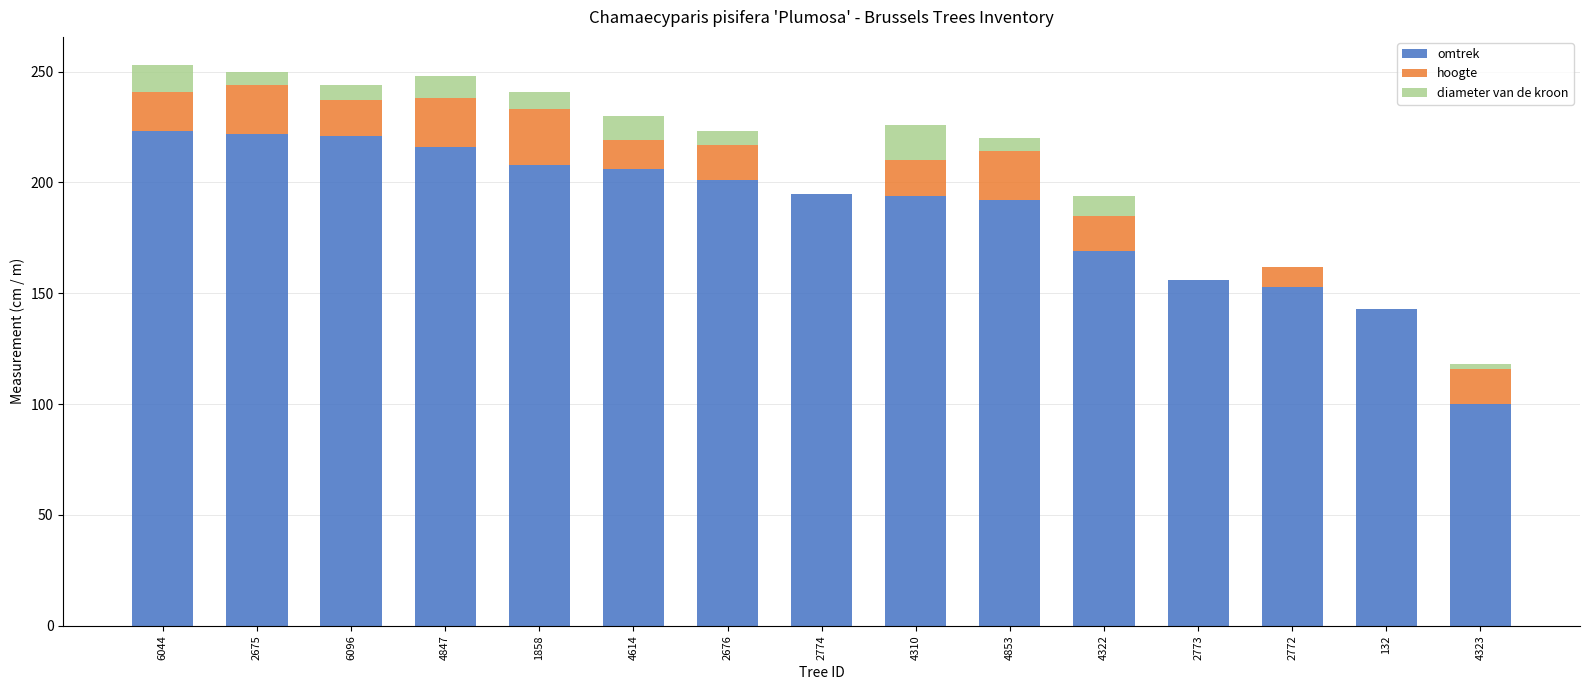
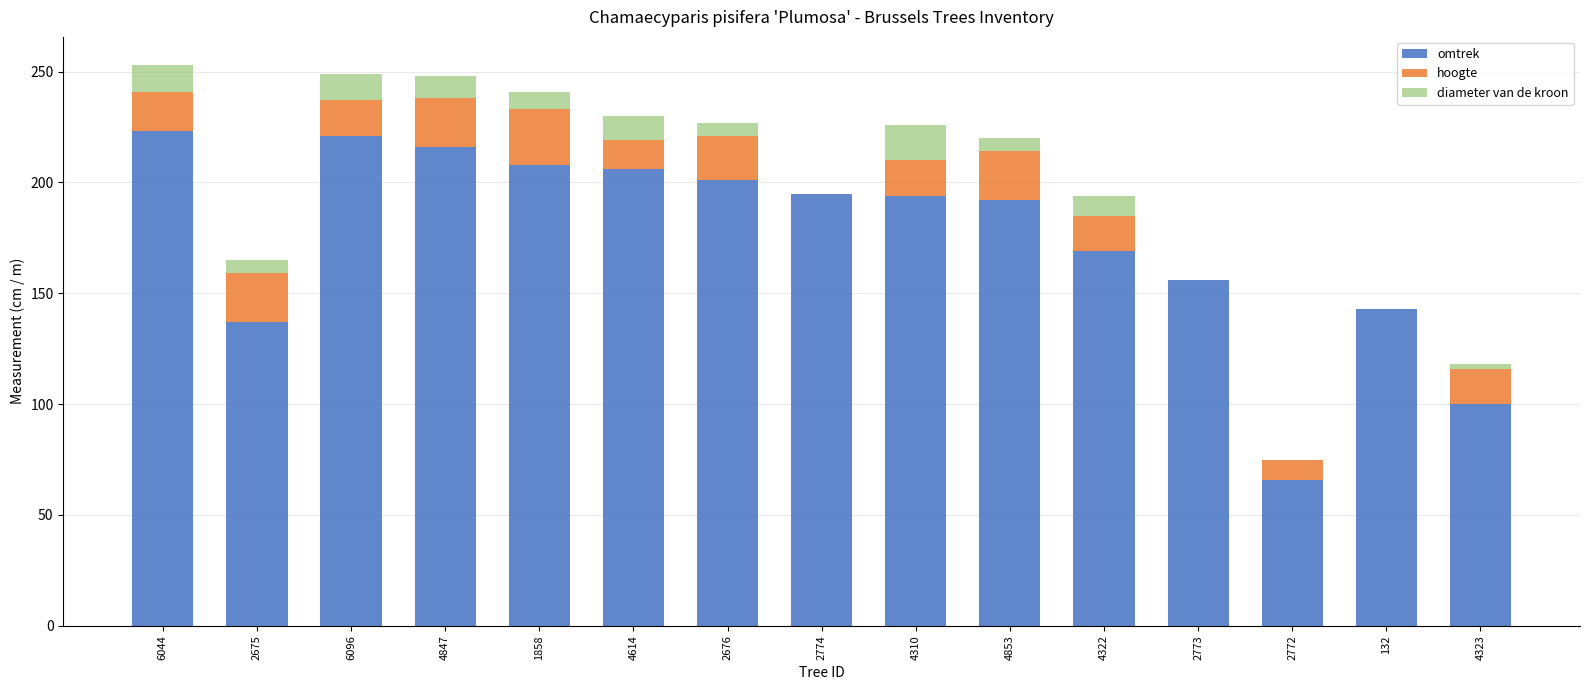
  {
    "omtrek": {
      "6044": 223,
-     "2675": 222,
+     "2675": 137,
      "6096": 221,
      "4847": 216,
      "1858": 208,
      "4614": 206,
      "2676": 201,
      "2774": 195,
      "4310": 194,
      "4853": 192,
      "4322": 169,
      "2773": 156,
-     "2772": 153,
+     "2772": 66,
      "132": 143,
      "4323": 100
    },
    "hoogte": {
      "6044": 18,
      "2675": 22,
      "6096": 16,
      "4847": 22,
      "1858": 25,
      "4614": 13,
-     "2676": 16,
+     "2676": 20,
      "2774": 0,
      "4310": 16,
      "4853": 22,
      "4322": 16,
      "2773": 0,
      "2772": 9,
      "132": 0,
      "4323": 16
    },
    "diameter van de kroon": {
      "6044": 12,
      "2675": 6,
-     "6096": 7,
+     "6096": 12,
      "4847": 10,
      "1858": 8,
      "4614": 11,
      "2676": 6,
      "2774": 0,
      "4310": 16,
      "4853": 6,
      "4322": 9,
      "2773": 0,
      "2772": 0,
      "132": 0,
      "4323": 2
    }
  }
